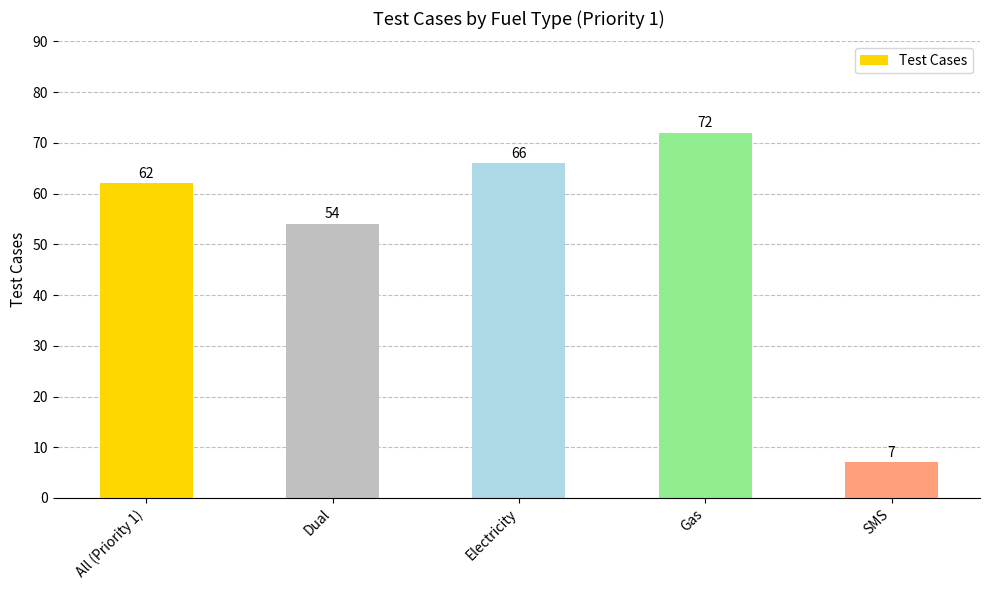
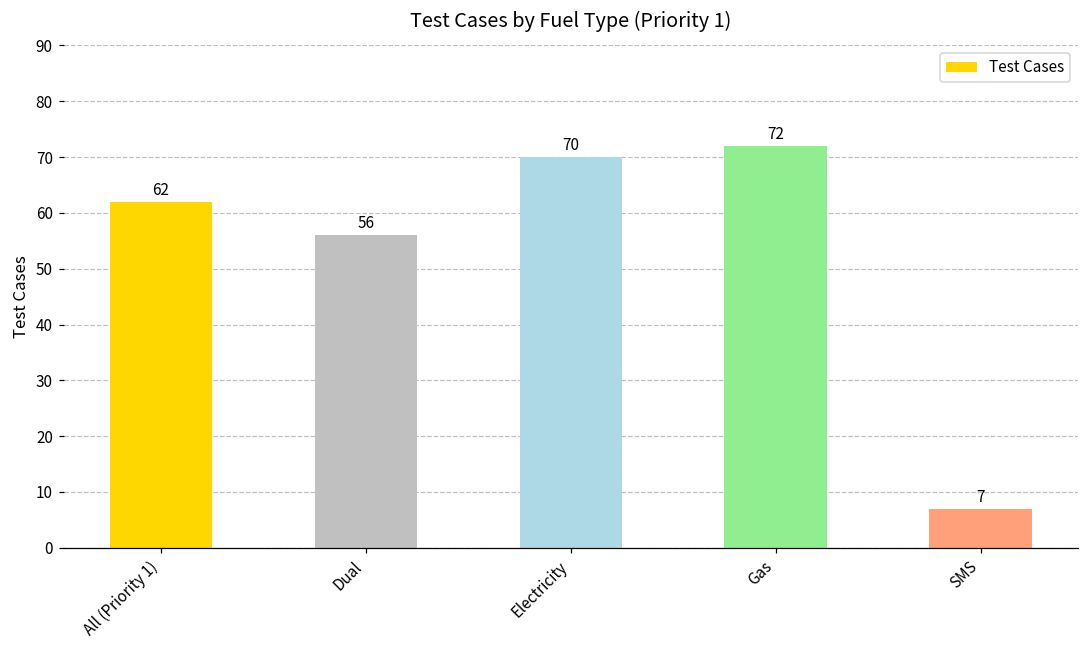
  {
    "All (Priority 1)": 62,
-   "Dual": 54,
-   "Electricity": 66,
+   "Dual": 56,
+   "Electricity": 70,
    "Gas": 72,
    "SMS": 7
  }
